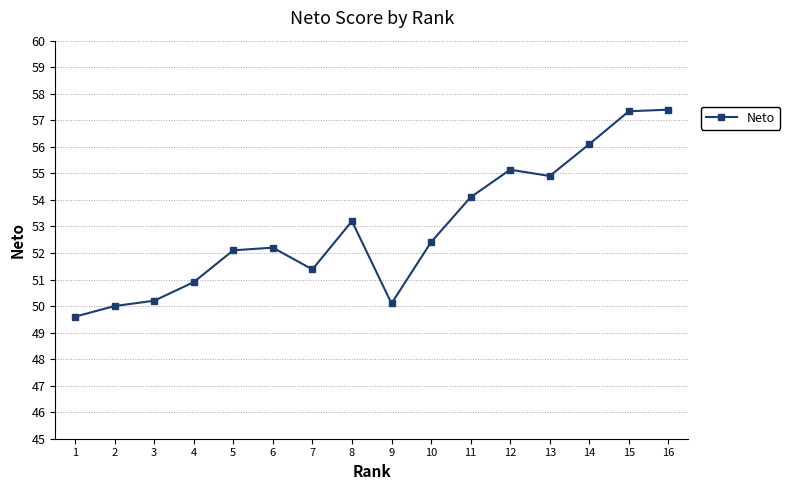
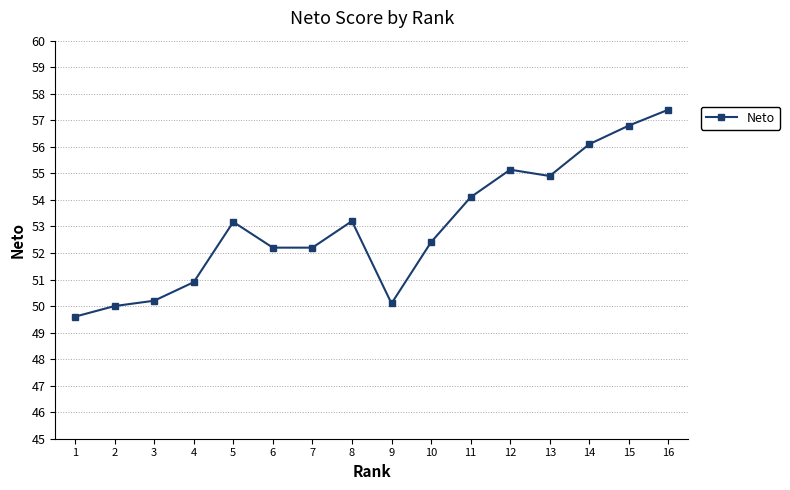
  {
    "1": 49.6,
    "2": 50.0,
    "3": 50.2,
    "4": 50.9,
-   "5": 52.1,
+   "5": 53.2,
    "6": 52.2,
-   "7": 51.4,
+   "7": 52.2,
    "8": 53.2,
    "9": 50.1,
    "10": 52.4,
    "11": 54.1,
    "12": 55.1,
    "13": 54.9,
    "14": 56.1,
-   "15": 57.3,
+   "15": 56.8,
    "16": 57.4
  }
